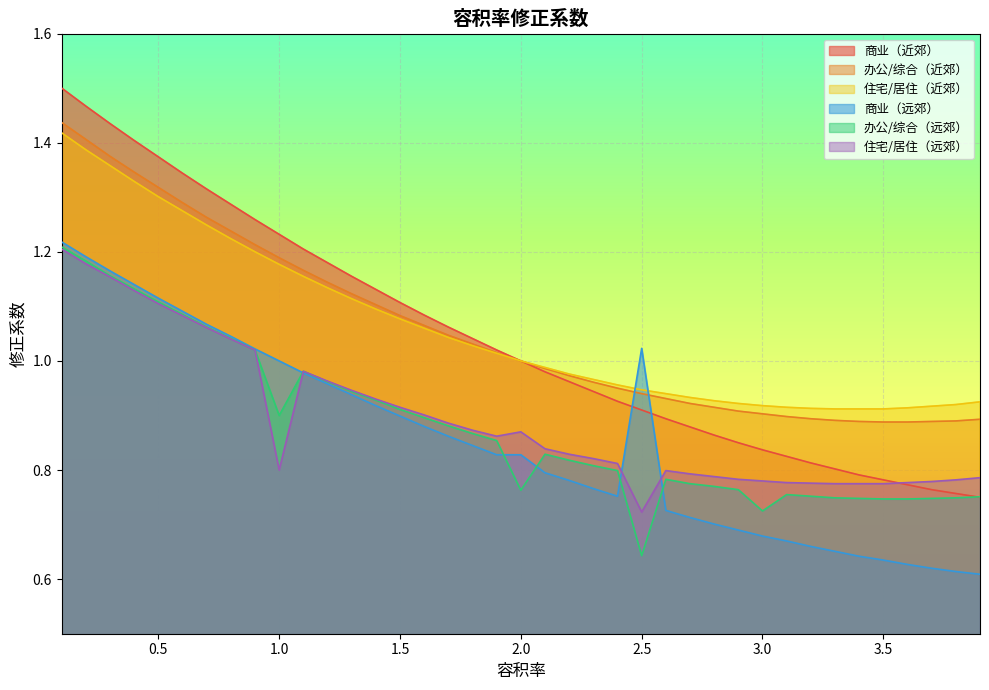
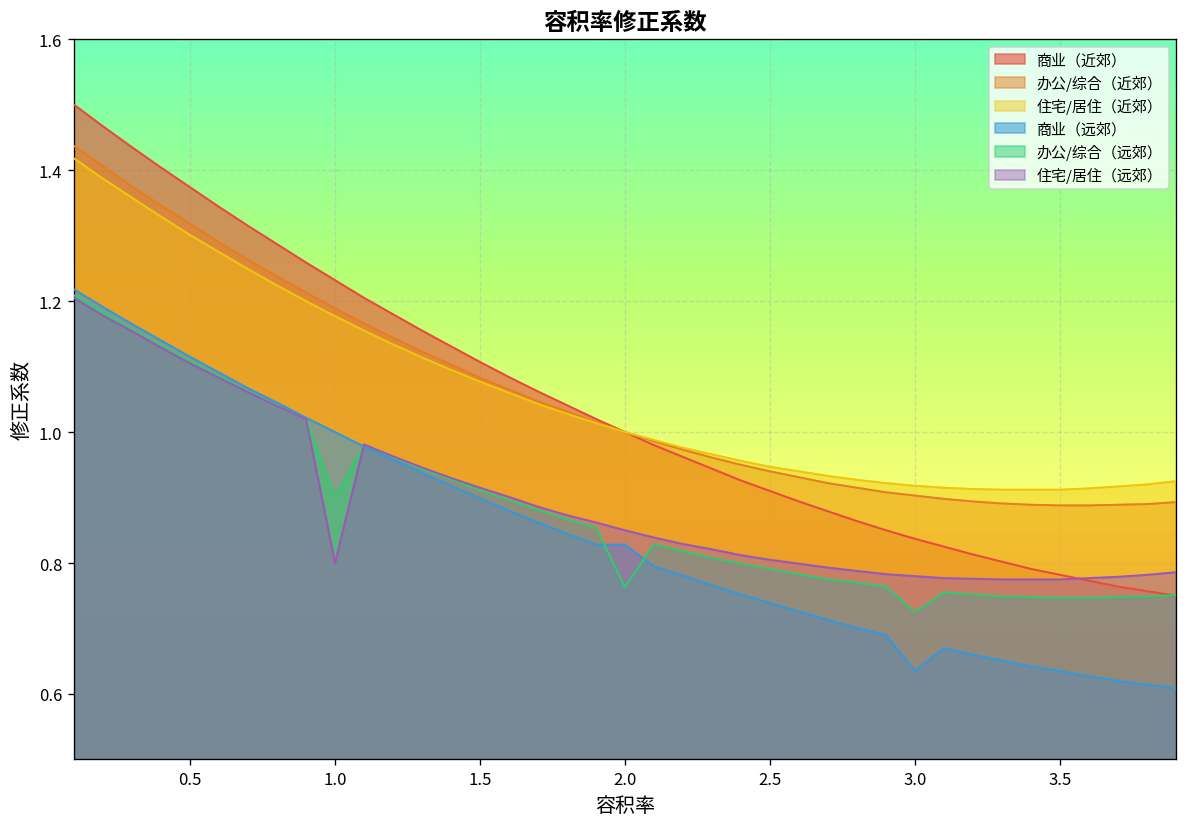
  {
    "商业（远郊）": {
      "0.5": 1.12,
      "1.0": 1.00,
      "1.5": 0.90,
      "2.0": 0.83,
-     "2.5": 1.02,
-     "3.0": 0.68,
+     "2.5": 0.74,
+     "3.0": 0.64,
      "3.5": 0.64
    },
    "办公/综合（远郊）": {
      "1.0": 0.90,
      "2.0": 0.76,
-     "2.5": 0.64,
+     "2.5": 0.79,
      "3.0": 0.73,
      "3.5": 0.75
    },
    "住宅/居住（远郊）": {
      "1.0": 0.80,
-     "2.0": 0.87,
-     "2.5": 0.72,
+     "2.0": 0.85,
+     "2.5": 0.81,
      "3.0": 0.78,
      "3.5": 0.78
    }
  }
